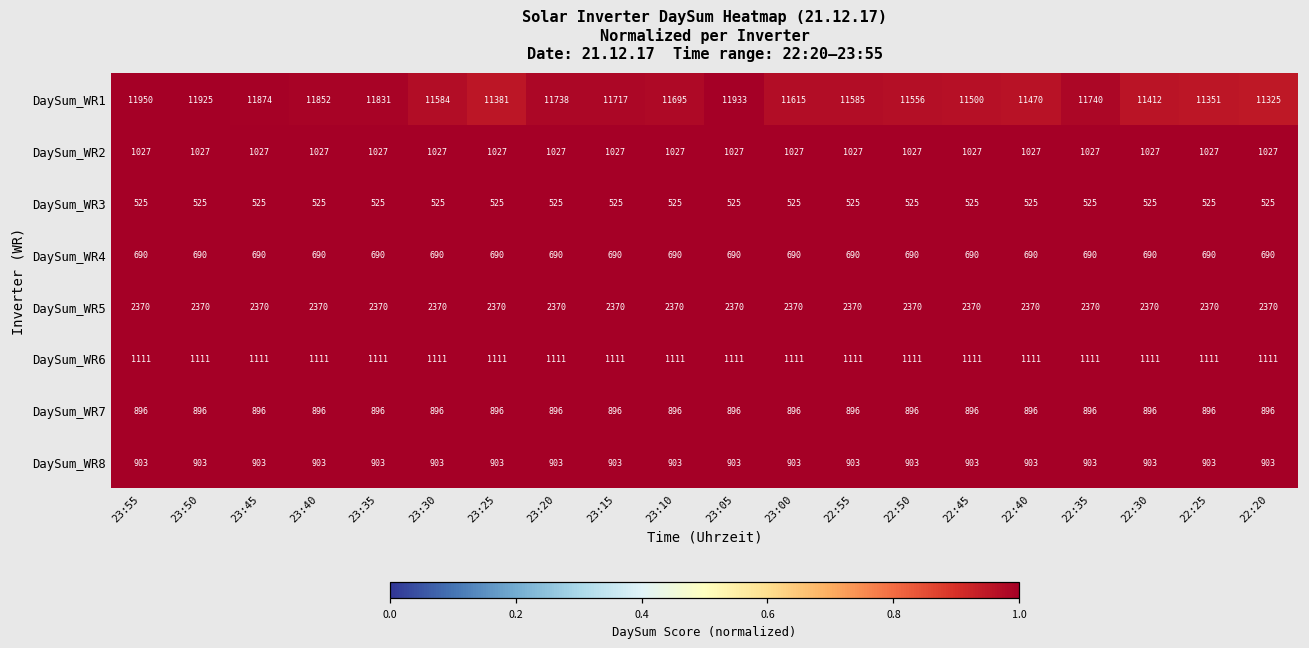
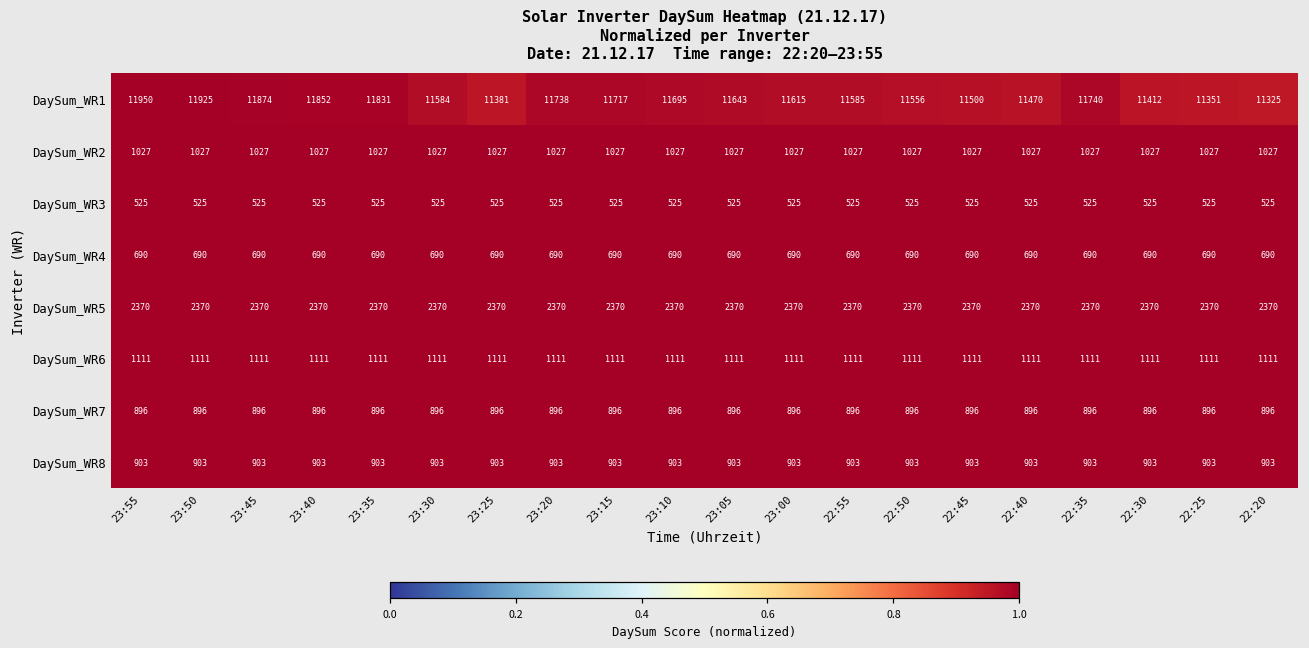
  {
    "DaySum_WR1": {
      "23:55": 11950,
      "23:50": 11925,
      "23:45": 11874,
      "23:40": 11852,
      "23:35": 11831,
      "23:30": 11584,
      "23:25": 11381,
      "23:20": 11738,
      "23:15": 11717,
      "23:10": 11695,
-     "23:05": 11933,
+     "23:05": 11643,
      "23:00": 11615,
      "22:55": 11585,
      "22:50": 11556,
      "22:45": 11500,
      "22:40": 11470,
      "22:35": 11740,
      "22:30": 11412,
      "22:25": 11351,
      "22:20": 11325
    },
    "DaySum_WR2": {
      "23:55": 1027,
      "23:50": 1027,
      "23:45": 1027,
      "23:40": 1027,
      "23:35": 1027,
      "23:30": 1027,
      "23:25": 1027,
      "23:20": 1027,
      "23:15": 1027,
      "23:10": 1027,
      "23:05": 1027,
      "23:00": 1027,
      "22:55": 1027,
      "22:50": 1027,
      "22:45": 1027,
      "22:40": 1027,
      "22:35": 1027,
      "22:30": 1027,
      "22:25": 1027,
      "22:20": 1027
    },
    "DaySum_WR3": {
      "23:55": 525,
      "23:50": 525,
      "23:45": 525,
      "23:40": 525,
      "23:35": 525,
      "23:30": 525,
      "23:25": 525,
      "23:20": 525,
      "23:15": 525,
      "23:10": 525,
      "23:05": 525,
      "23:00": 525,
      "22:55": 525,
      "22:50": 525,
      "22:45": 525,
      "22:40": 525,
      "22:35": 525,
      "22:30": 525,
      "22:25": 525,
      "22:20": 525
    },
    "DaySum_WR4": {
      "23:55": 690,
      "23:50": 690,
      "23:45": 690,
      "23:40": 690,
      "23:35": 690,
      "23:30": 690,
      "23:25": 690,
      "23:20": 690,
      "23:15": 690,
      "23:10": 690,
      "23:05": 690,
      "23:00": 690,
      "22:55": 690,
      "22:50": 690,
      "22:45": 690,
      "22:40": 690,
      "22:35": 690,
      "22:30": 690,
      "22:25": 690,
      "22:20": 690
    },
    "DaySum_WR5": {
      "23:55": 2370,
      "23:50": 2370,
      "23:45": 2370,
      "23:40": 2370,
      "23:35": 2370,
      "23:30": 2370,
      "23:25": 2370,
      "23:20": 2370,
      "23:15": 2370,
      "23:10": 2370,
      "23:05": 2370,
      "23:00": 2370,
      "22:55": 2370,
      "22:50": 2370,
      "22:45": 2370,
      "22:40": 2370,
      "22:35": 2370,
      "22:30": 2370,
      "22:25": 2370,
      "22:20": 2370
    },
    "DaySum_WR6": {
      "23:55": 1111,
      "23:50": 1111,
      "23:45": 1111,
      "23:40": 1111,
      "23:35": 1111,
      "23:30": 1111,
      "23:25": 1111,
      "23:20": 1111,
      "23:15": 1111,
      "23:10": 1111,
      "23:05": 1111,
      "23:00": 1111,
      "22:55": 1111,
      "22:50": 1111,
      "22:45": 1111,
      "22:40": 1111,
      "22:35": 1111,
      "22:30": 1111,
      "22:25": 1111,
      "22:20": 1111
    },
    "DaySum_WR7": {
      "23:55": 896,
      "23:50": 896,
      "23:45": 896,
      "23:40": 896,
      "23:35": 896,
      "23:30": 896,
      "23:25": 896,
      "23:20": 896,
      "23:15": 896,
      "23:10": 896,
      "23:05": 896,
      "23:00": 896,
      "22:55": 896,
      "22:50": 896,
      "22:45": 896,
      "22:40": 896,
      "22:35": 896,
      "22:30": 896,
      "22:25": 896,
      "22:20": 896
    },
    "DaySum_WR8": {
      "23:55": 903,
      "23:50": 903,
      "23:45": 903,
      "23:40": 903,
      "23:35": 903,
      "23:30": 903,
      "23:25": 903,
      "23:20": 903,
      "23:15": 903,
      "23:10": 903,
      "23:05": 903,
      "23:00": 903,
      "22:55": 903,
      "22:50": 903,
      "22:45": 903,
      "22:40": 903,
      "22:35": 903,
      "22:30": 903,
      "22:25": 903,
      "22:20": 903
    }
  }
